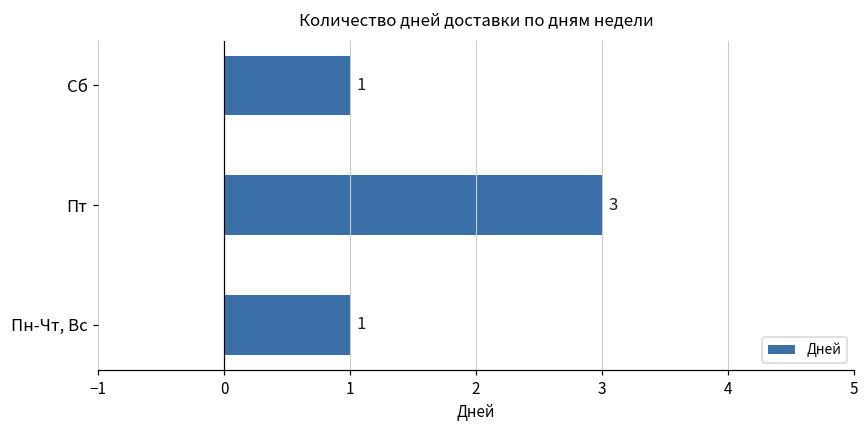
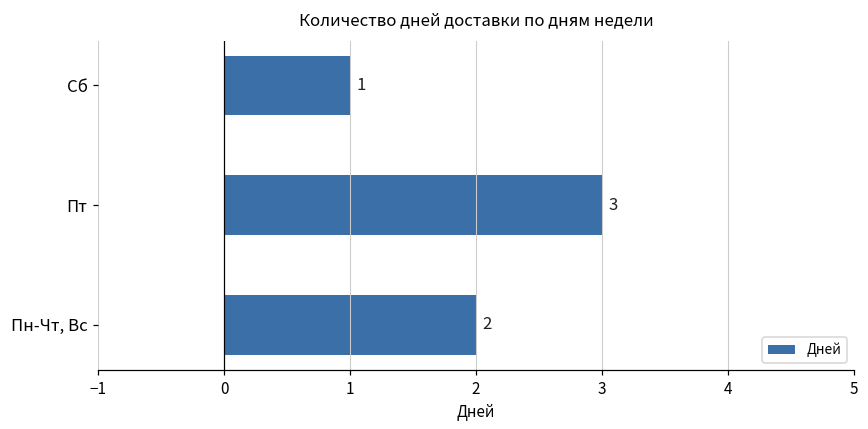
  {
    "Сб": 1,
    "Пт": 3,
-   "Пн-Чт, Вс": 1
+   "Пн-Чт, Вс": 2
  }
